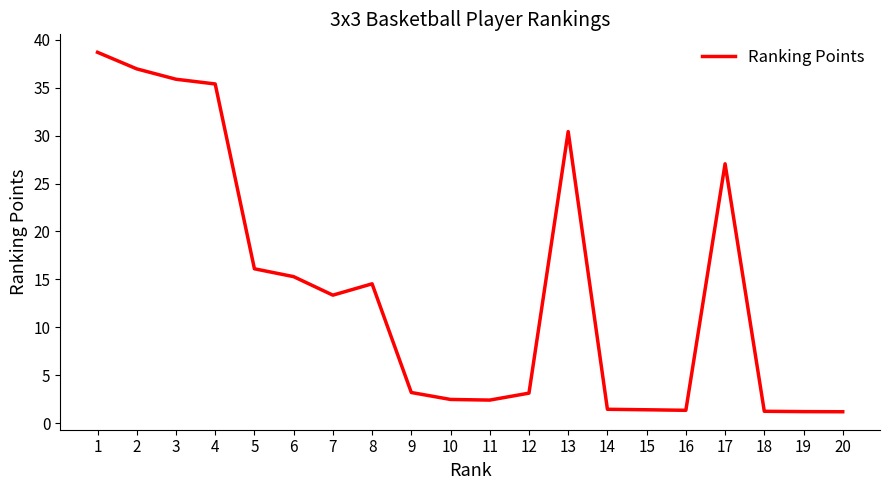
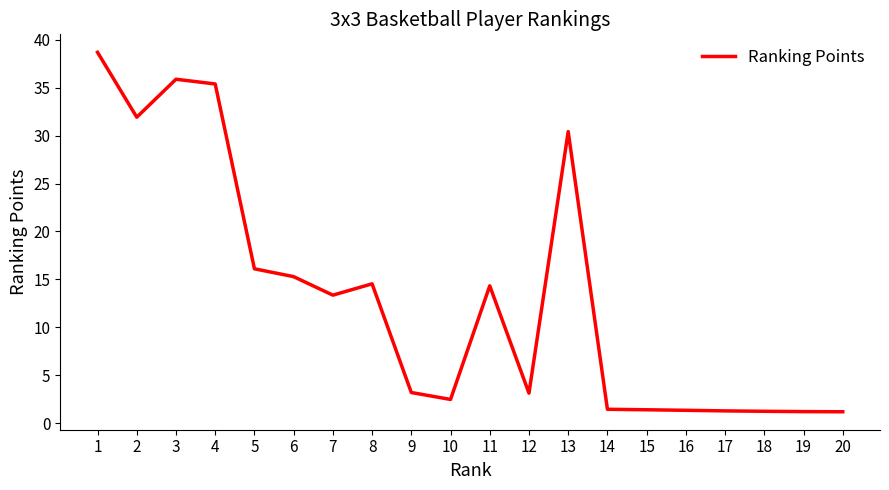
  {
    "1": 39,
-   "2": 37,
+   "2": 32,
    "3": 36,
    "4": 35,
    "5": 16,
    "6": 15,
    "7": 13,
    "8": 15,
    "9": 3,
    "10": 2,
-   "11": 2,
+   "11": 14,
    "12": 3,
    "13": 30,
    "14": 1,
    "15": 1,
    "16": 1,
-   "17": 27,
+   "17": 1,
    "18": 1,
    "19": 1,
    "20": 1
  }
